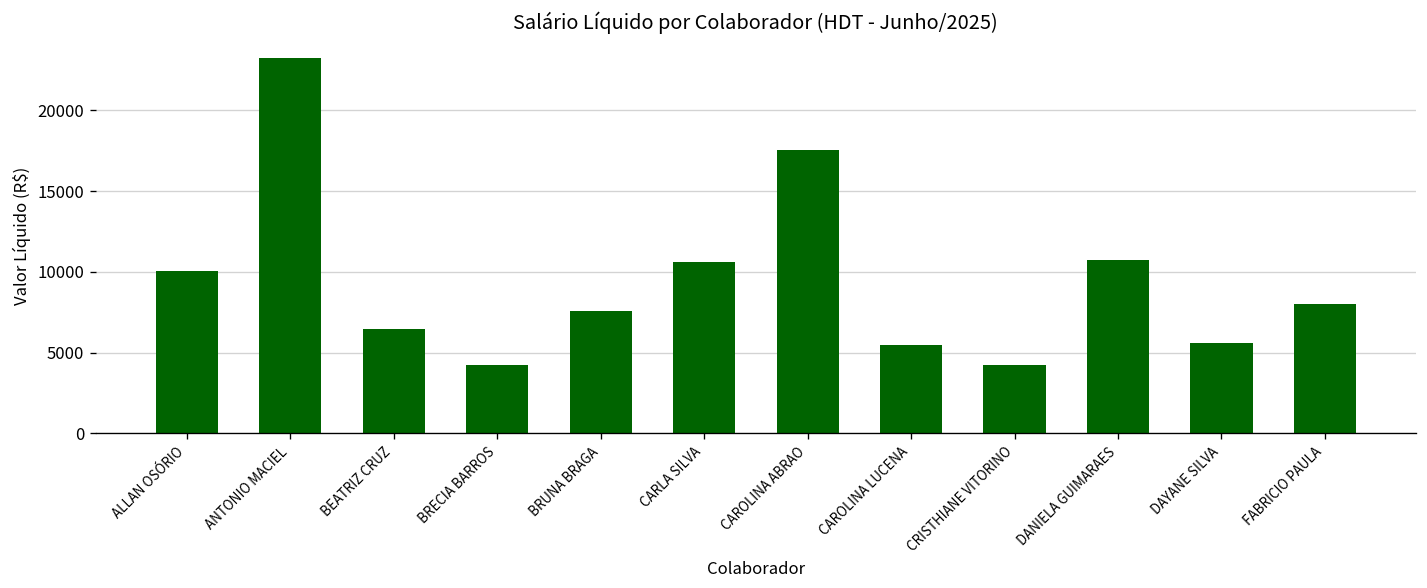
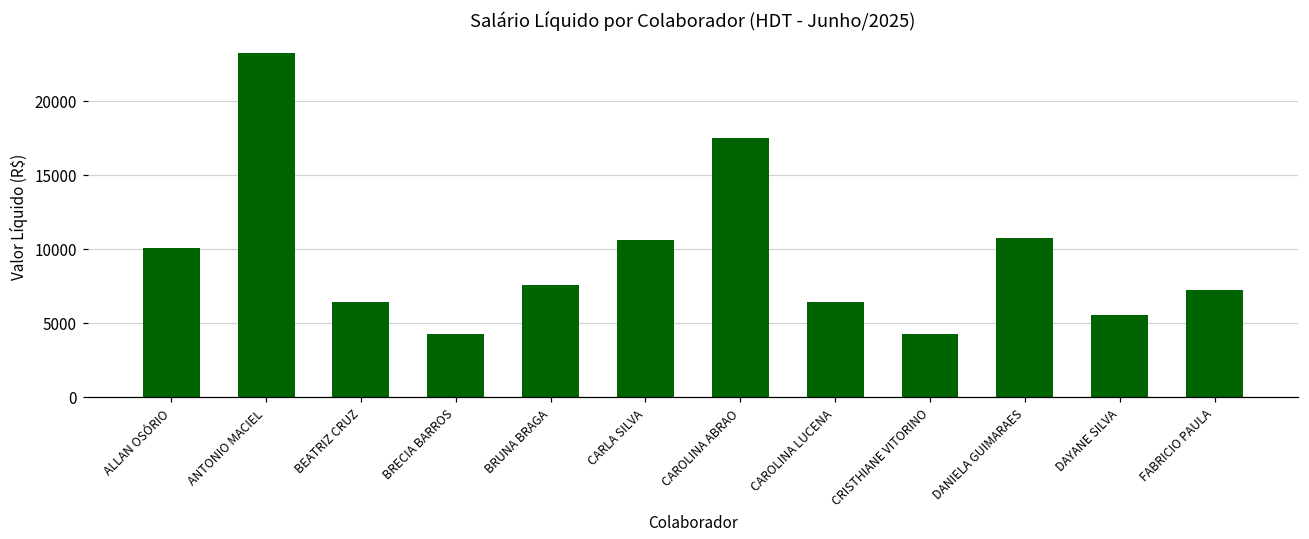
  {
    "ALLAN OSÓRIO": 10100,
    "ANTONIO MACIEL": 23300,
    "BEATRIZ CRUZ": 6400,
    "BRECIA BARROS": 4300,
    "BRUNA BRAGA": 7600,
    "CARLA SILVA": 10600,
    "CAROLINA ABRAO": 17500,
-   "CAROLINA LUCENA": 5500,
+   "CAROLINA LUCENA": 6500,
    "CRISTHIANE VITORINO": 4200,
    "DANIELA GUIMARAES": 10800,
    "DAYANE SILVA": 5600,
-   "FABRICIO PAULA": 8000
+   "FABRICIO PAULA": 7200
  }
